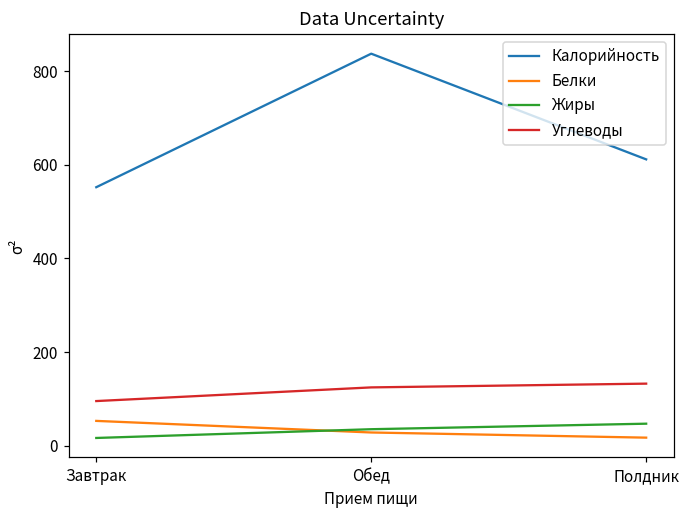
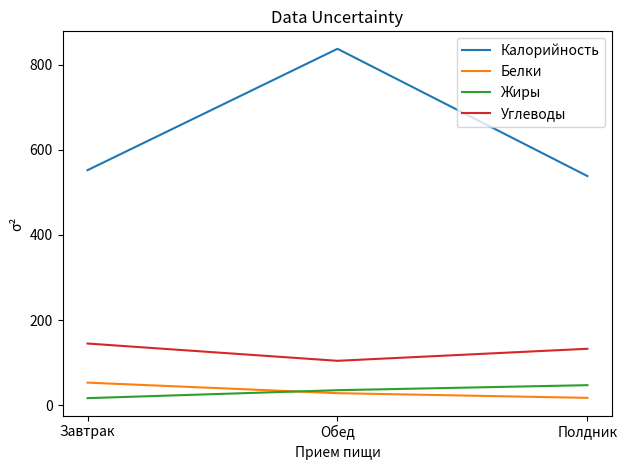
  {
    "Калорийность": {
      "Завтрак": 550,
      "Обед": 840,
-     "Полдник": 610
+     "Полдник": 540
    },
    "Белки": {
      "Завтрак": 50,
      "Обед": 30,
      "Полдник": 20
    },
    "Жиры": {
      "Завтрак": 20,
      "Обед": 30,
      "Полдник": 50
    },
    "Углеводы": {
-     "Завтрак": 100,
-     "Обед": 120,
+     "Завтрак": 140,
+     "Обед": 100,
      "Полдник": 130
    }
  }
